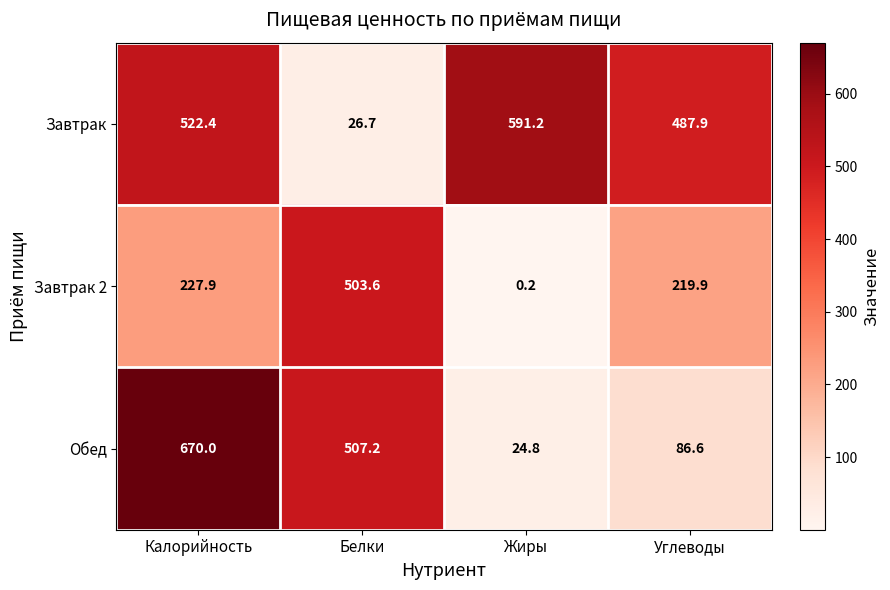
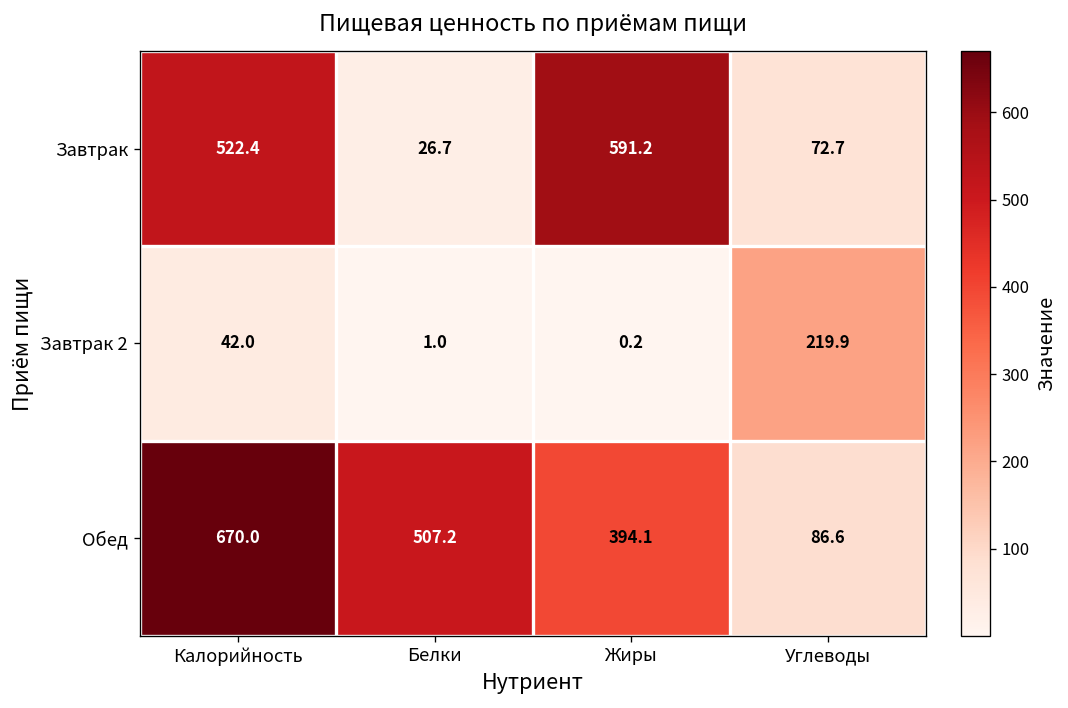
  {
    "Завтрак": {
      "Калорийность": 522.4,
      "Белки": 26.7,
      "Жиры": 591.2,
-     "Углеводы": 487.9
+     "Углеводы": 72.7
    },
    "Завтрак 2": {
-     "Калорийность": 227.9,
-     "Белки": 503.6,
+     "Калорийность": 42.0,
+     "Белки": 1.0,
      "Жиры": 0.2,
      "Углеводы": 219.9
    },
    "Обед": {
      "Калорийность": 670.0,
      "Белки": 507.2,
-     "Жиры": 24.8,
+     "Жиры": 394.1,
      "Углеводы": 86.6
    }
  }
